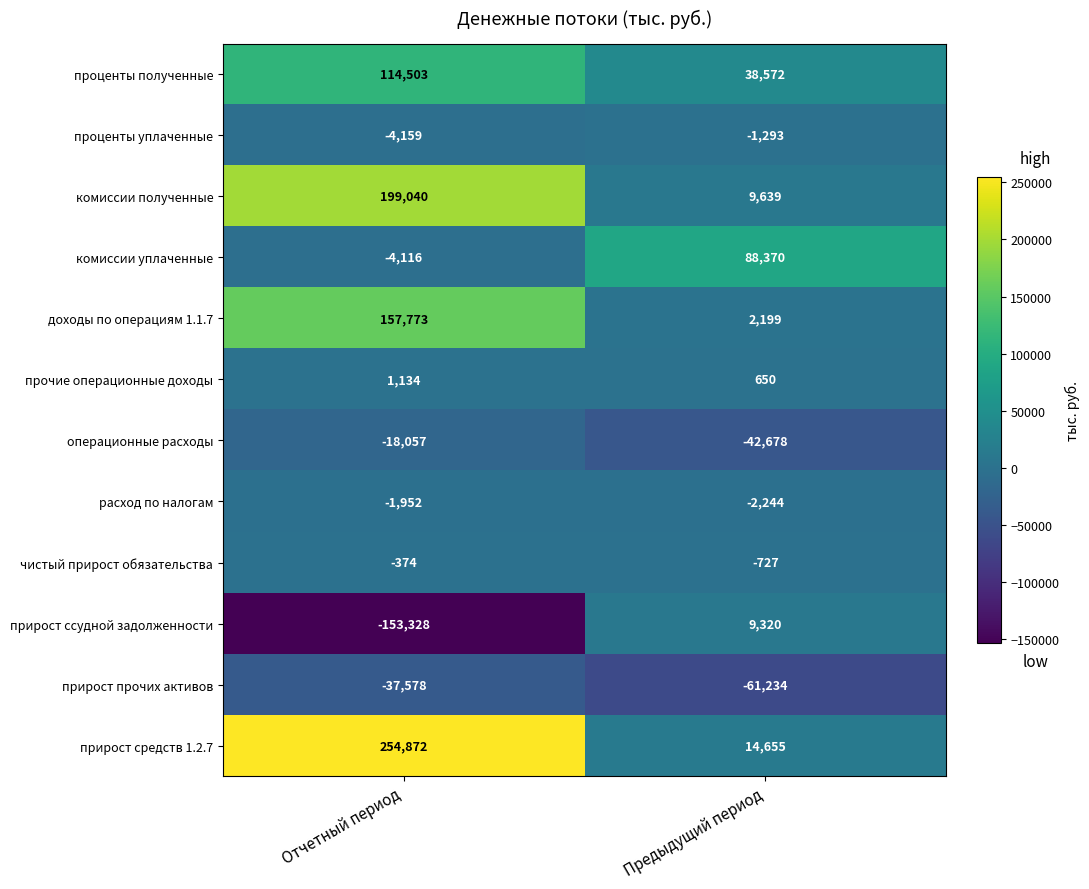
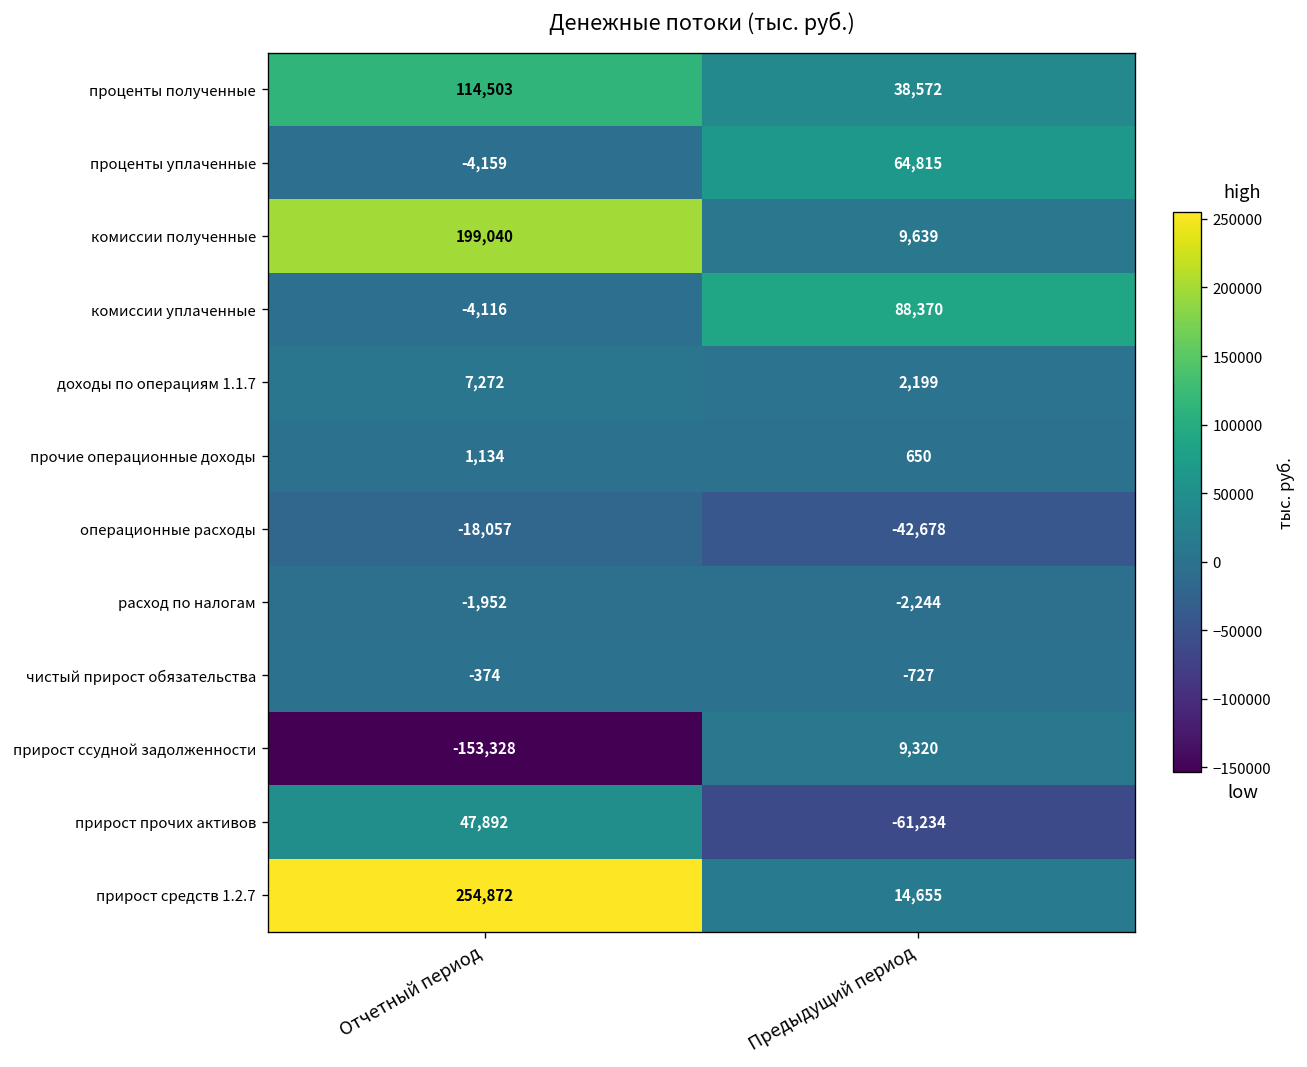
  {
    "проценты полученные": {
      "Отчетный период": "114,503",
      "Предыдущий период": "38,572"
    },
    "проценты уплаченные": {
      "Отчетный период": "-4,159",
-     "Предыдущий период": "-1,293"
+     "Предыдущий период": "64,815"
    },
    "комиссии полученные": {
      "Отчетный период": "199,040",
      "Предыдущий период": "9,639"
    },
    "комиссии уплаченные": {
      "Отчетный период": "-4,116",
      "Предыдущий период": "88,370"
    },
    "доходы по операциям 1.1.7": {
-     "Отчетный период": "157,773",
+     "Отчетный период": "7,272",
      "Предыдущий период": "2,199"
    },
    "прочие операционные доходы": {
      "Отчетный период": "1,134",
      "Предыдущий период": "650"
    },
    "операционные расходы": {
      "Отчетный период": "-18,057",
      "Предыдущий период": "-42,678"
    },
    "расход по налогам": {
      "Отчетный период": "-1,952",
      "Предыдущий период": "-2,244"
    },
    "чистый прирост обязательства": {
      "Отчетный период": "-374",
      "Предыдущий период": "-727"
    },
    "прирост ссудной задолженности": {
      "Отчетный период": "-153,328",
      "Предыдущий период": "9,320"
    },
    "прирост прочих активов": {
-     "Отчетный период": "-37,578",
+     "Отчетный период": "47,892",
      "Предыдущий период": "-61,234"
    },
    "прирост средств 1.2.7": {
      "Отчетный период": "254,872",
      "Предыдущий период": "14,655"
    }
  }
